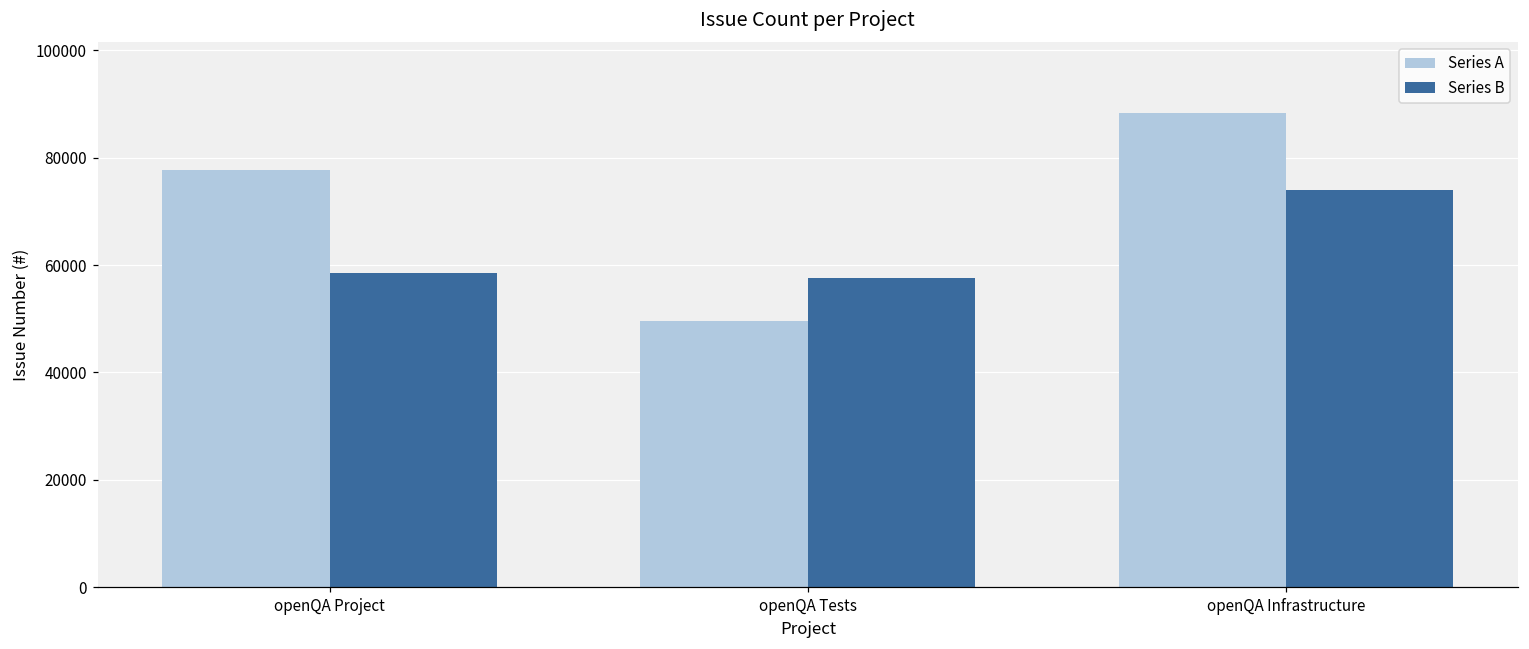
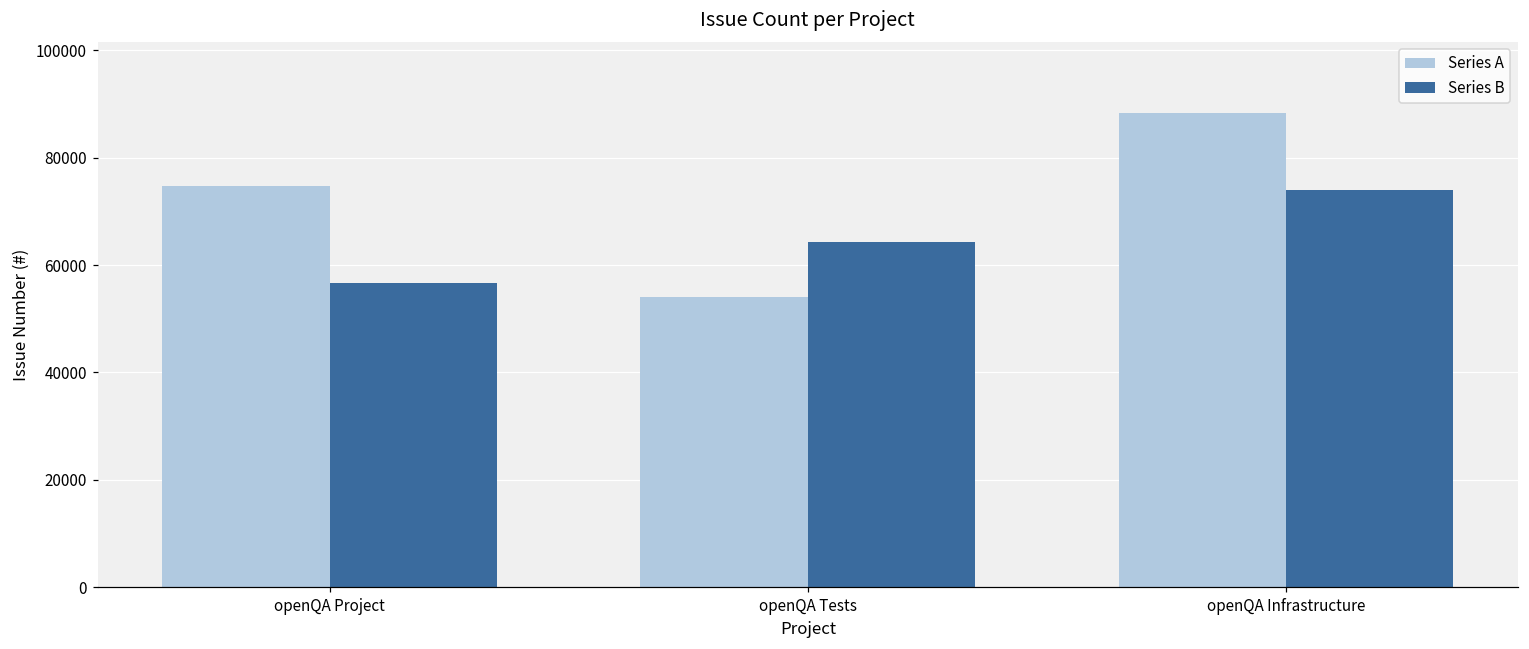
  {
    "Series A": {
-     "openQA Project": 78000,
-     "openQA Tests": 49000,
+     "openQA Project": 75000,
+     "openQA Tests": 54000,
      "openQA Infrastructure": 88000
    },
    "Series B": {
-     "openQA Project": 58000,
-     "openQA Tests": 57000,
+     "openQA Project": 57000,
+     "openQA Tests": 64000,
      "openQA Infrastructure": 74000
    }
  }
